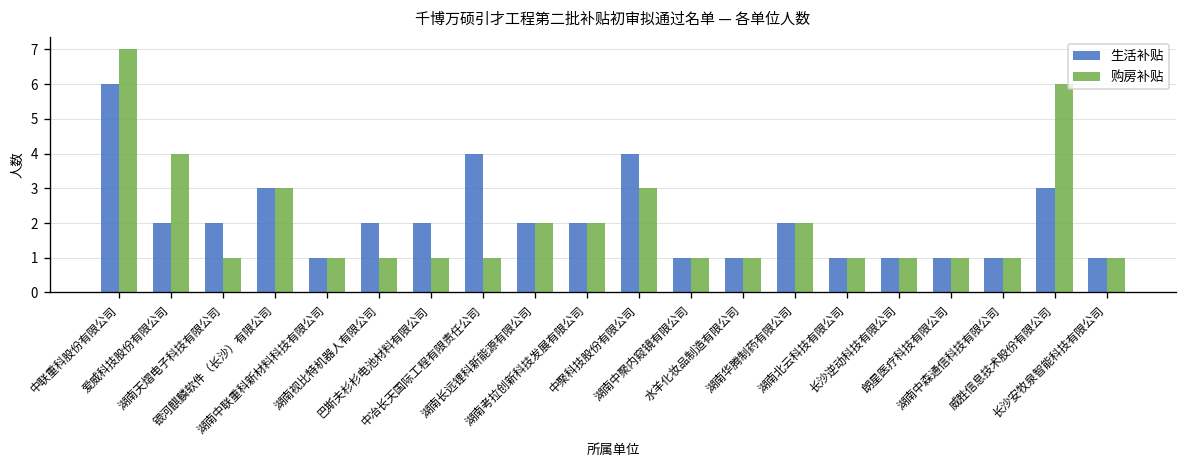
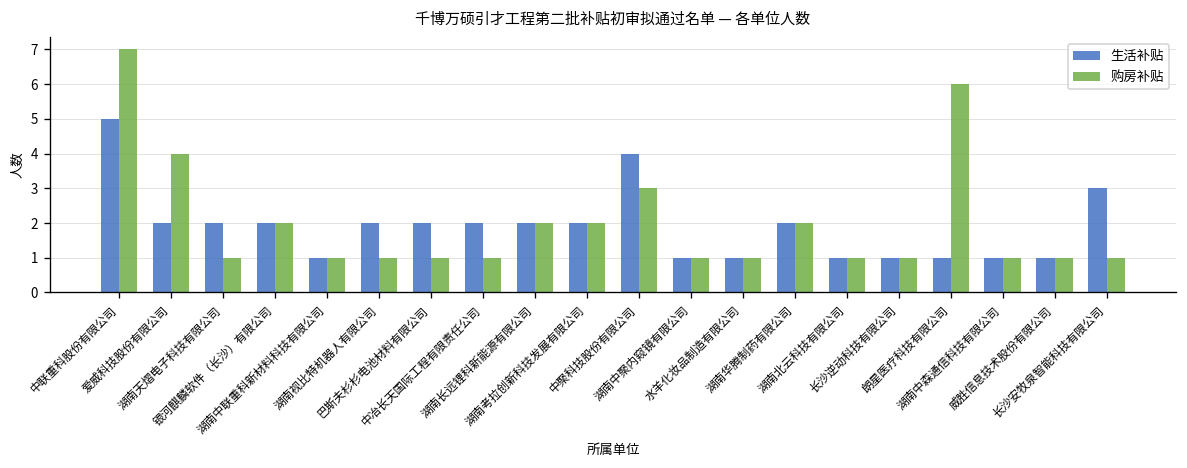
  {
    "生活补贴": {
-     "中联重科股份有限公司": 6,
+     "中联重科股份有限公司": 5,
      "爱威科技股份有限公司": 2,
      "湖南天熠电子科技有限公司": 2,
-     "银河麒麟软件（长沙）有限公司": 3,
+     "银河麒麟软件（长沙）有限公司": 2,
      "湖南中联重科新材料科技有限公司": 1,
      "湖南视比特机器人有限公司": 2,
      "巴斯夫杉杉电池材料有限公司": 2,
-     "中冶长天国际工程有限责任公司": 4,
+     "中冶长天国际工程有限责任公司": 2,
      "湖南长远锂科新能源有限公司": 2,
      "湖南考拉创新科技发展有限公司": 2,
      "中聚科技股份有限公司": 4,
      "湖南中聚内窥镜有限公司": 1,
      "水羊化妆品制造有限公司": 1,
      "湖南华腾制药有限公司": 2,
      "湖南北云科技有限公司": 1,
      "长沙逆动科技有限公司": 1,
      "朗星医疗科技有限公司": 1,
      "湖南中森通信科技有限公司": 1,
-     "威胜信息技术股份有限公司": 3,
-     "长沙安牧泉智能科技有限公司": 1
+     "威胜信息技术股份有限公司": 1,
+     "长沙安牧泉智能科技有限公司": 3
    },
    "购房补贴": {
      "中联重科股份有限公司": 7,
      "爱威科技股份有限公司": 4,
      "湖南天熠电子科技有限公司": 1,
-     "银河麒麟软件（长沙）有限公司": 3,
+     "银河麒麟软件（长沙）有限公司": 2,
      "湖南中联重科新材料科技有限公司": 1,
      "湖南视比特机器人有限公司": 1,
      "巴斯夫杉杉电池材料有限公司": 1,
      "中冶长天国际工程有限责任公司": 1,
      "湖南长远锂科新能源有限公司": 2,
      "湖南考拉创新科技发展有限公司": 2,
      "中聚科技股份有限公司": 3,
      "湖南中聚内窥镜有限公司": 1,
      "水羊化妆品制造有限公司": 1,
      "湖南华腾制药有限公司": 2,
      "湖南北云科技有限公司": 1,
      "长沙逆动科技有限公司": 1,
-     "朗星医疗科技有限公司": 1,
+     "朗星医疗科技有限公司": 6,
      "湖南中森通信科技有限公司": 1,
-     "威胜信息技术股份有限公司": 6,
+     "威胜信息技术股份有限公司": 1,
      "长沙安牧泉智能科技有限公司": 1
    }
  }
